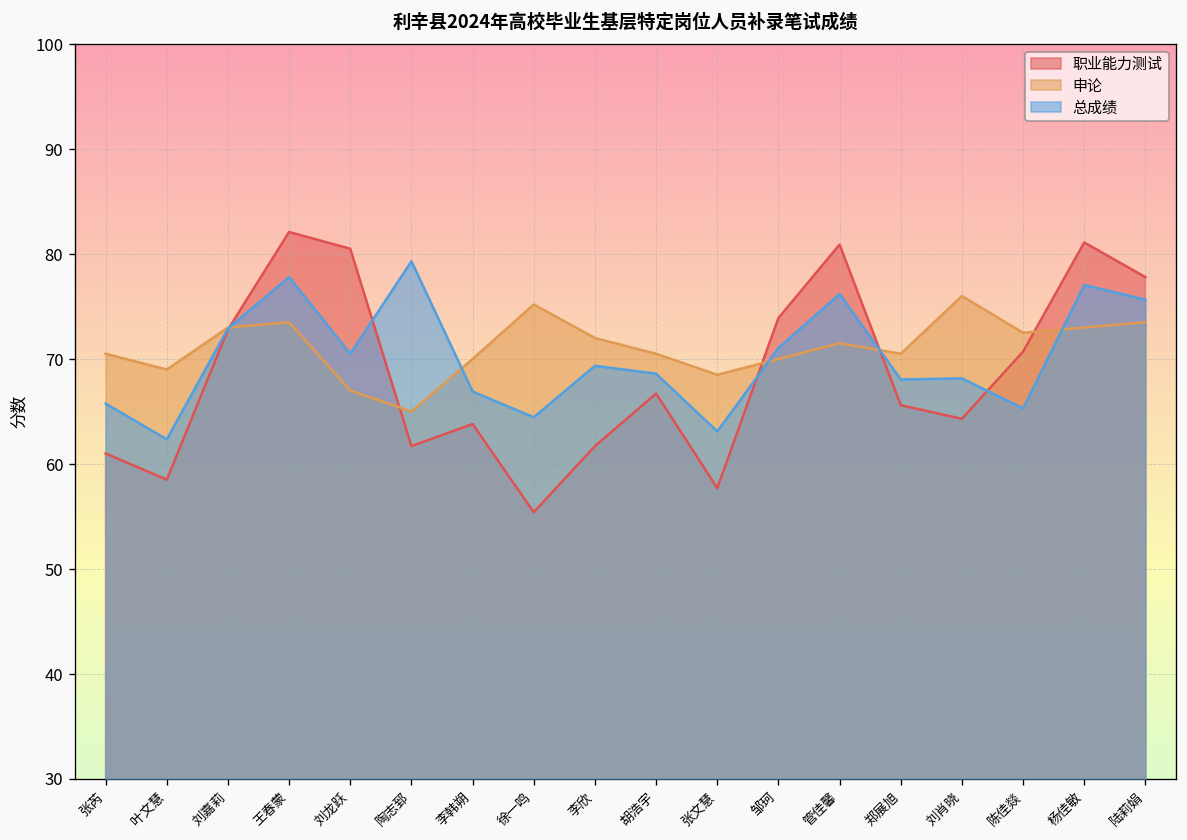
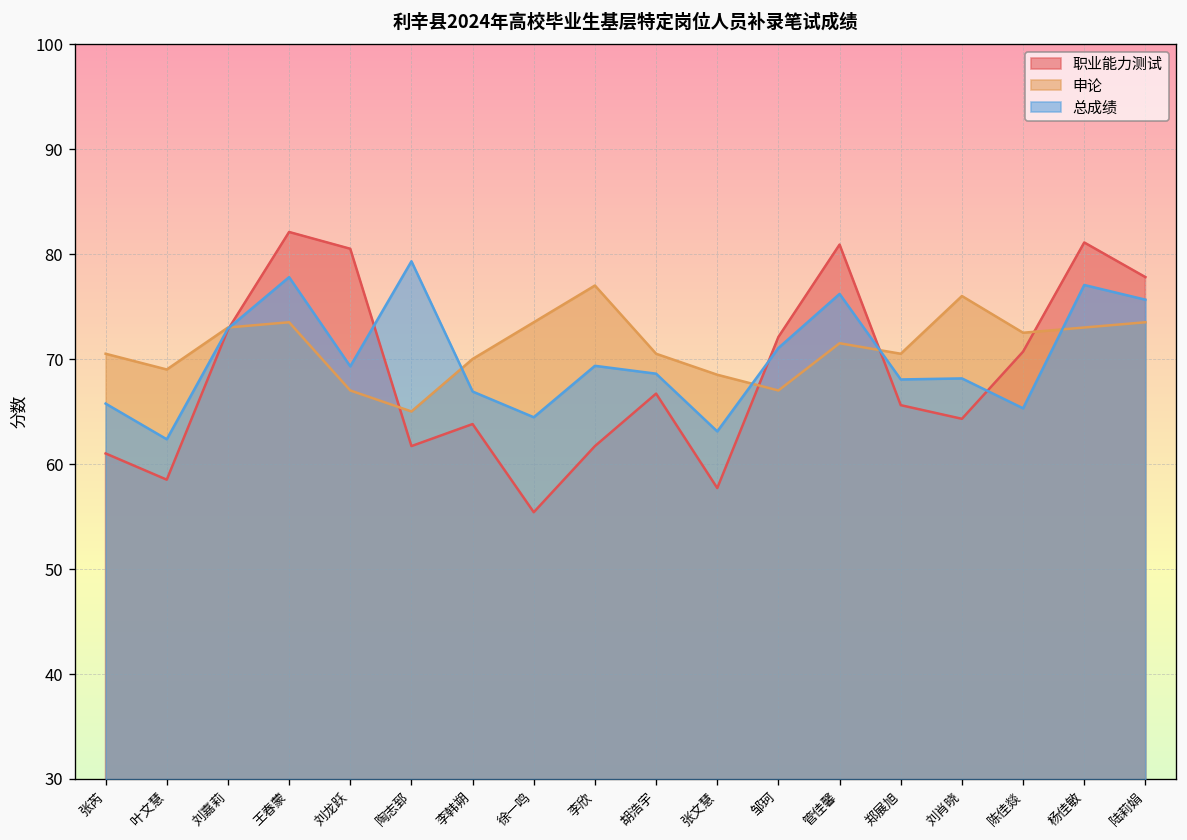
  {
    "职业能力测试": {
      "张芮": 61,
      "叶文慧": 59,
      "王春蒙": 82,
      "刘龙跃": 81,
      "陶志郅": 62,
      "李韩朔": 64,
      "徐一鸣": 55,
      "李欣": 62,
      "胡浩宇": 67,
      "张文慧": 58,
-     "邹珂": 74,
+     "邹珂": 72,
      "管佳馨": 81,
      "郑展旭": 66,
      "刘肖晓": 64,
      "陈佳燚": 71,
      "杨佳敏": 81,
      "陆莉娟": 78
    },
    "申论": {
      "张芮": 71,
      "叶文慧": 69,
      "王春蒙": 74,
      "刘龙跃": 67,
      "陶志郅": 65,
      "李韩朔": 70,
-     "徐一鸣": 75,
-     "李欣": 72,
+     "徐一鸣": 74,
+     "李欣": 77,
      "胡浩宇": 71,
      "张文慧": 69,
-     "邹珂": 70,
+     "邹珂": 67,
      "管佳馨": 72,
      "郑展旭": 71,
      "刘肖晓": 76,
      "陈佳燚": 73,
      "杨佳敏": 73,
      "陆莉娟": 74
    },
    "总成绩": {
      "张芮": 66,
      "叶文慧": 62,
      "王春蒙": 78,
-     "刘龙跃": 71,
+     "刘龙跃": 69,
      "陶志郅": 79,
      "李韩朔": 67,
      "徐一鸣": 64,
      "李欣": 69,
      "胡浩宇": 69,
      "张文慧": 63,
      "邹珂": 71,
      "管佳馨": 76,
      "郑展旭": 68,
      "刘肖晓": 68,
      "陈佳燚": 65,
      "杨佳敏": 77,
      "陆莉娟": 76
    }
  }
